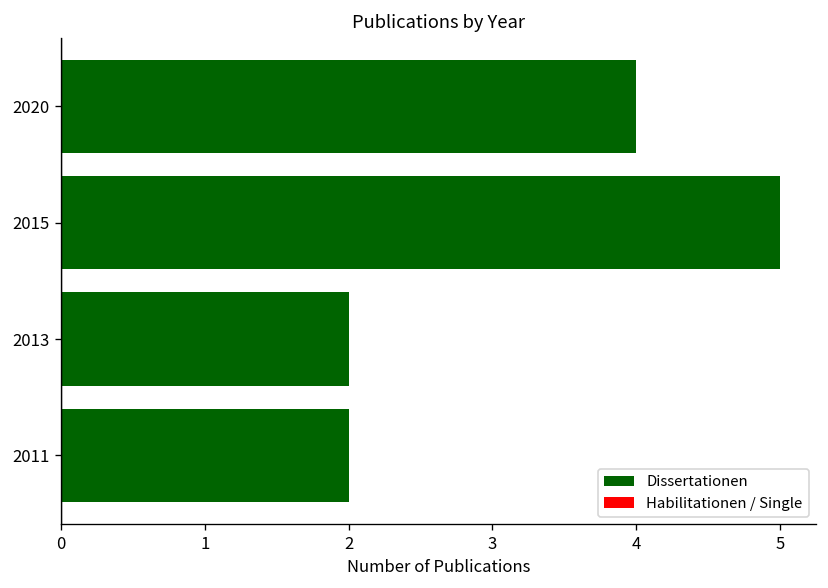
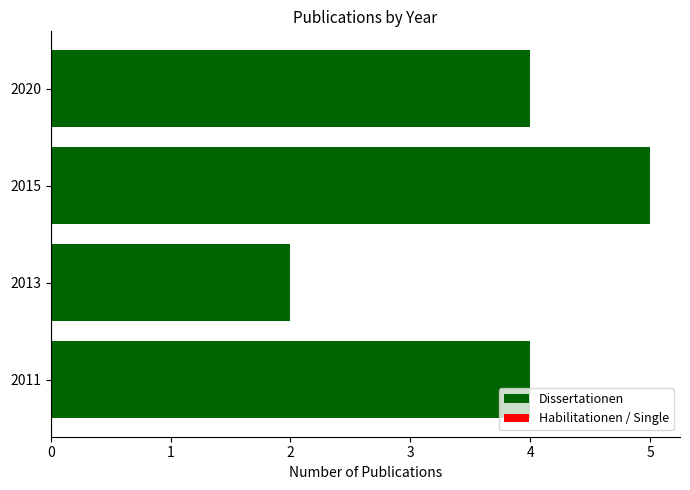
  {
    "2020": 4,
    "2015": 5,
    "2013": 2,
-   "2011": 2
+   "2011": 4
  }
